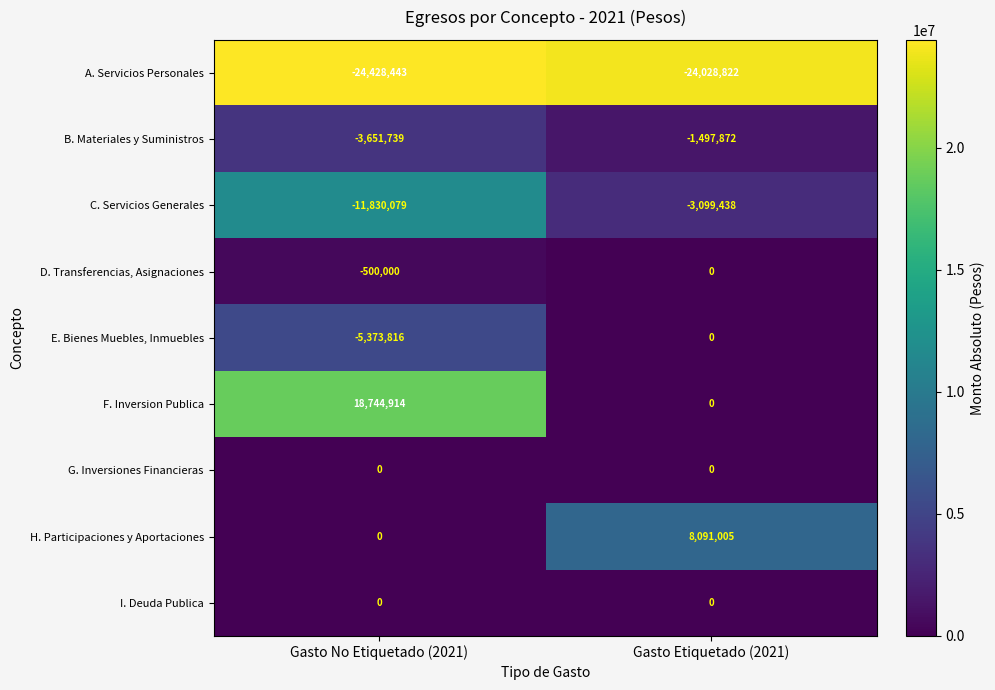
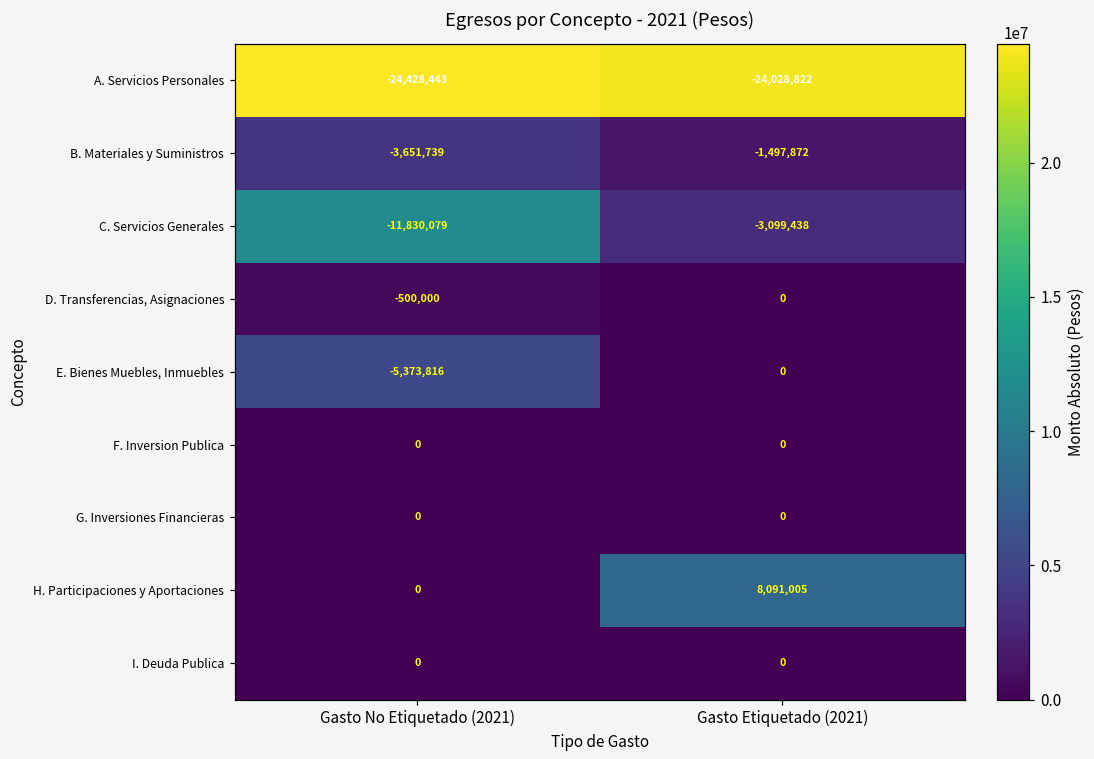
  {
    "A. Servicios Personales": {
      "Gasto No Etiquetado (2021)": "-24,428,443",
      "Gasto Etiquetado (2021)": "-24,028,822"
    },
    "B. Materiales y Suministros": {
      "Gasto No Etiquetado (2021)": "-3,651,739",
      "Gasto Etiquetado (2021)": "-1,497,872"
    },
    "C. Servicios Generales": {
      "Gasto No Etiquetado (2021)": "-11,830,079",
      "Gasto Etiquetado (2021)": "-3,099,438"
    },
    "D. Transferencias, Asignaciones": {
      "Gasto No Etiquetado (2021)": "-500,000",
      "Gasto Etiquetado (2021)": "0"
    },
    "E. Bienes Muebles, Inmuebles": {
      "Gasto No Etiquetado (2021)": "-5,373,816",
      "Gasto Etiquetado (2021)": "0"
    },
    "F. Inversion Publica": {
-     "Gasto No Etiquetado (2021)": "18,744,914",
+     "Gasto No Etiquetado (2021)": "0",
      "Gasto Etiquetado (2021)": "0"
    },
    "G. Inversiones Financieras": {
      "Gasto No Etiquetado (2021)": "0",
      "Gasto Etiquetado (2021)": "0"
    },
    "H. Participaciones y Aportaciones": {
      "Gasto No Etiquetado (2021)": "0",
      "Gasto Etiquetado (2021)": "8,091,005"
    },
    "I. Deuda Publica": {
      "Gasto No Etiquetado (2021)": "0",
      "Gasto Etiquetado (2021)": "0"
    }
  }
